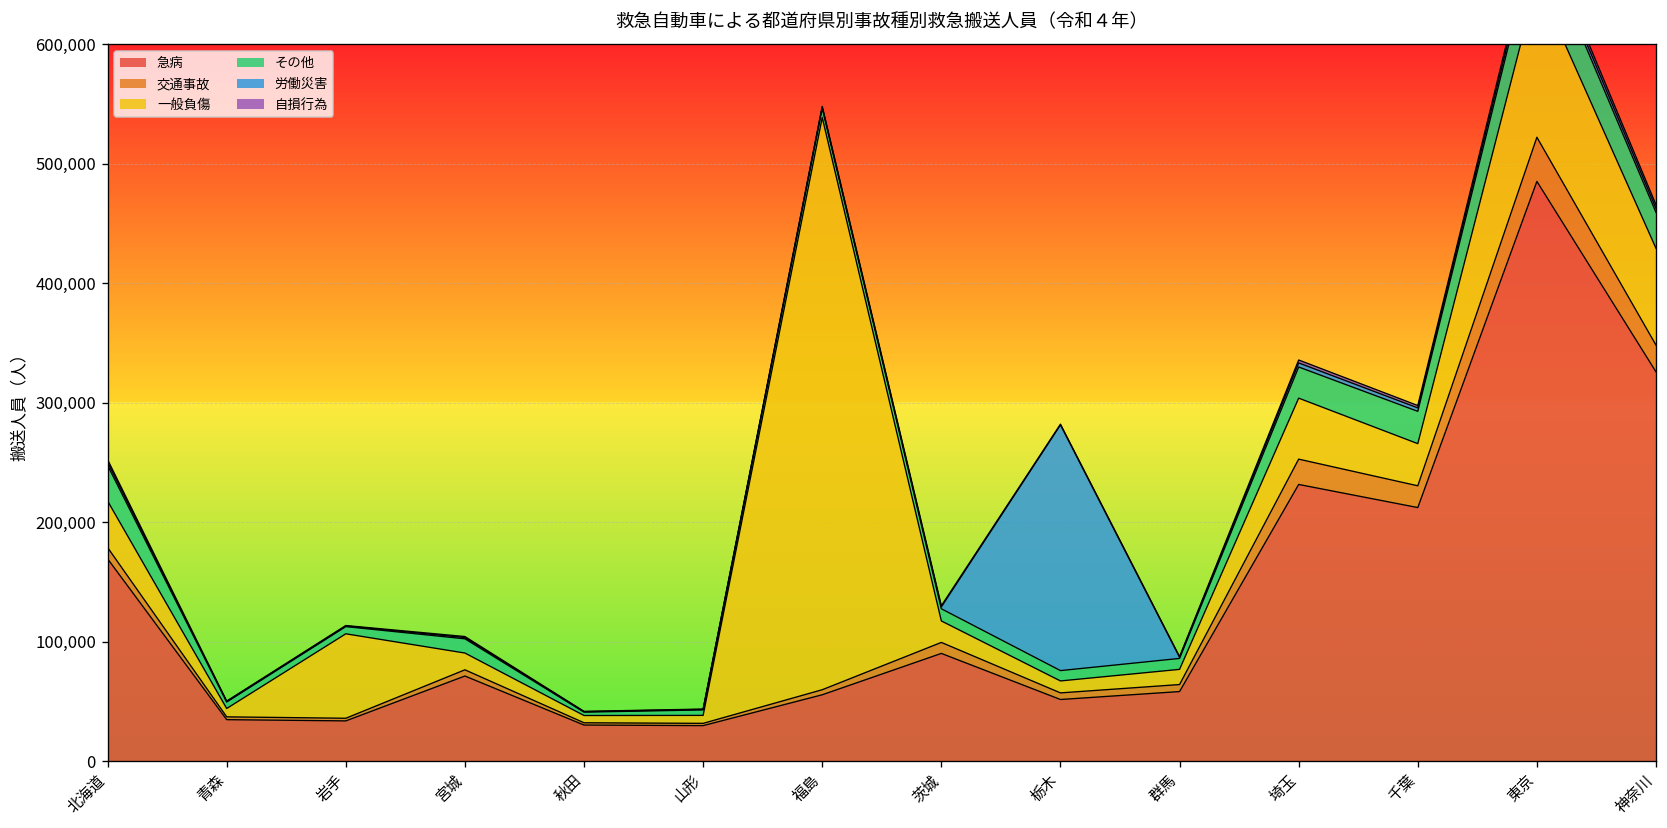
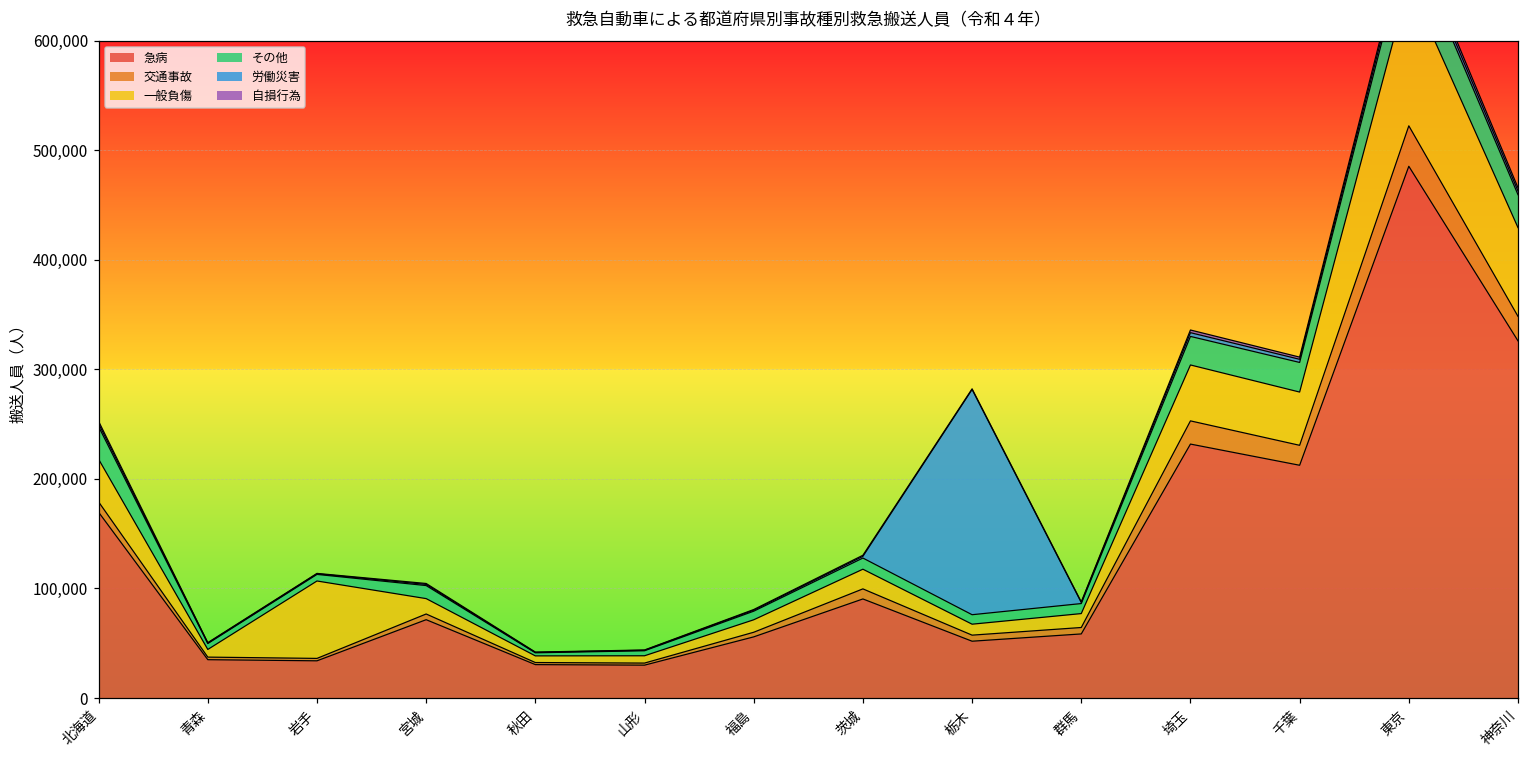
  {
    "一般負傷": {
      "北海道": "40,000",
      "青森": "10,000",
      "岩手": "70,000",
      "宮城": "10,000",
      "秋田": "10,000",
      "山形": "10,000",
-     "福島": "480,000",
+     "福島": "10,000",
      "茨城": "20,000",
      "栃木": "10,000",
      "群馬": "10,000",
      "埼玉": "50,000",
-     "千葉": "40,000",
+     "千葉": "50,000",
      "神奈川": "80,000"
    },
    "その他": {
      "北海道": "30,000",
      "栃木": "10,000",
      "埼玉": "30,000",
      "千葉": "30,000",
      "神奈川": "30,000"
    },
    "労働災害": {
      "神奈川": "0"
    },
    "自損行為": {
      "神奈川": "0"
    }
  }
